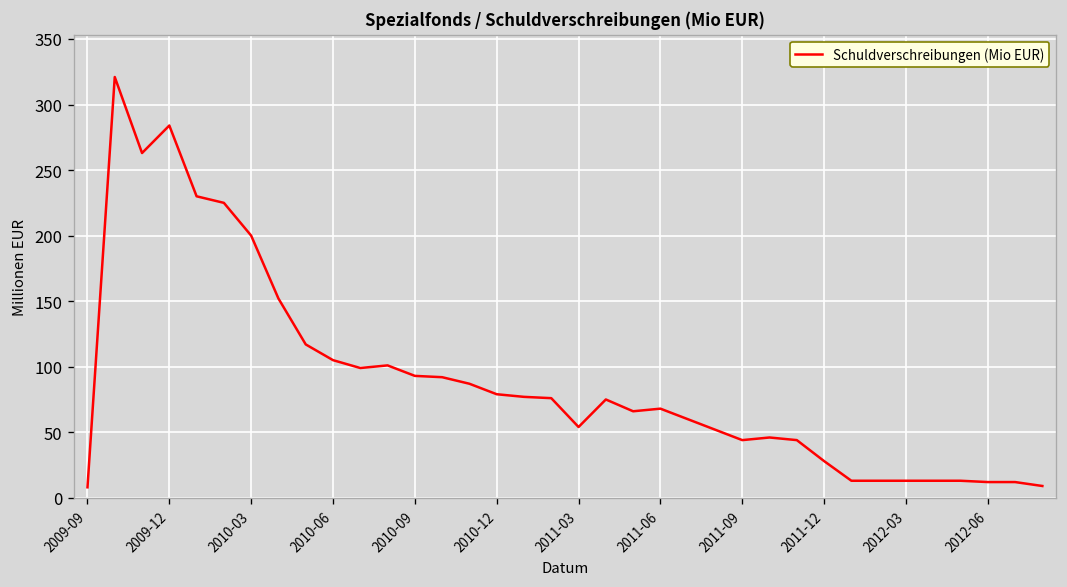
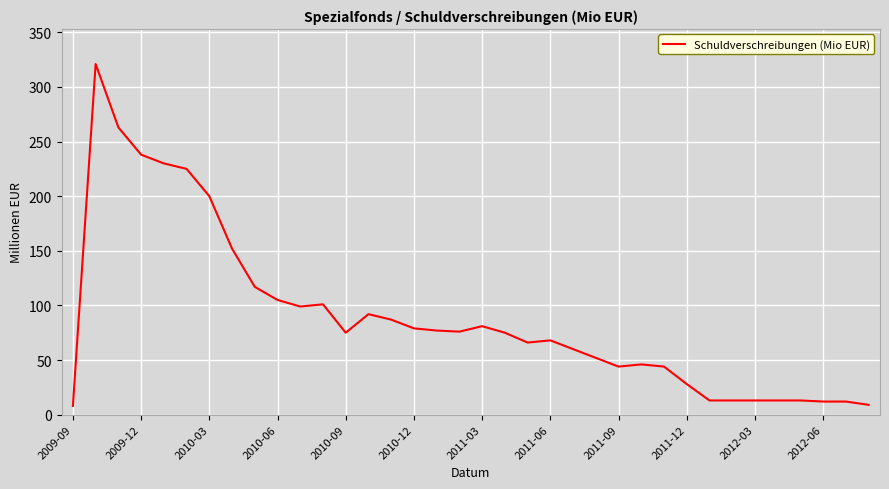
  {
    "2009-09": 8,
-   "2009-12": 284,
+   "2009-12": 238,
    "2010-03": 200,
    "2010-06": 105,
-   "2010-09": 93,
+   "2010-09": 75,
    "2010-12": 79,
-   "2011-03": 54,
+   "2011-03": 81,
    "2011-06": 68,
    "2011-09": 44,
    "2011-12": 28,
    "2012-03": 13,
    "2012-06": 12
  }
